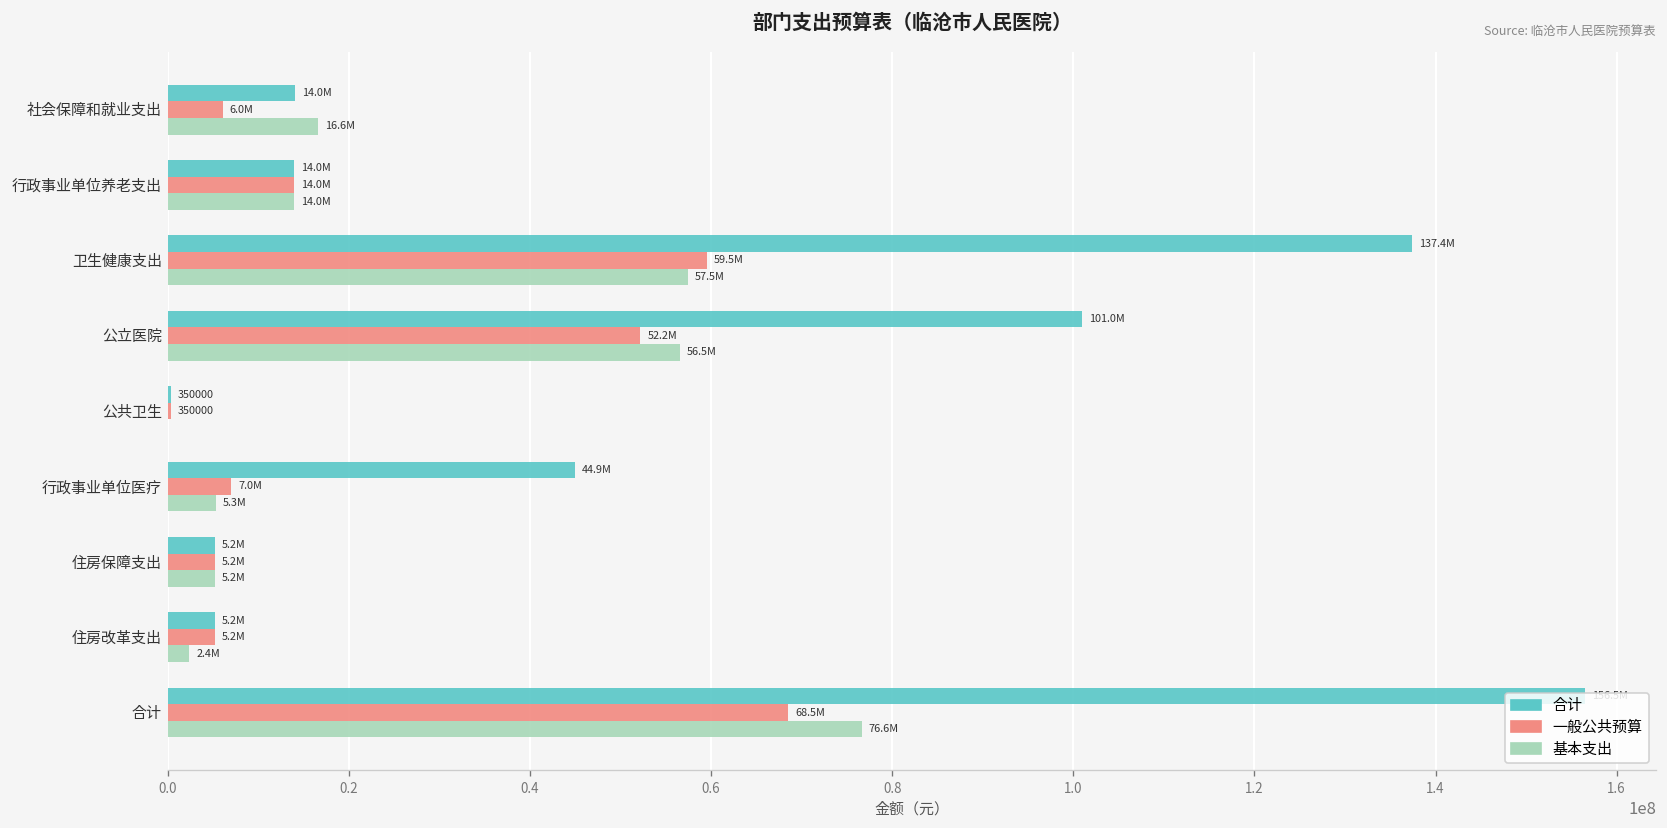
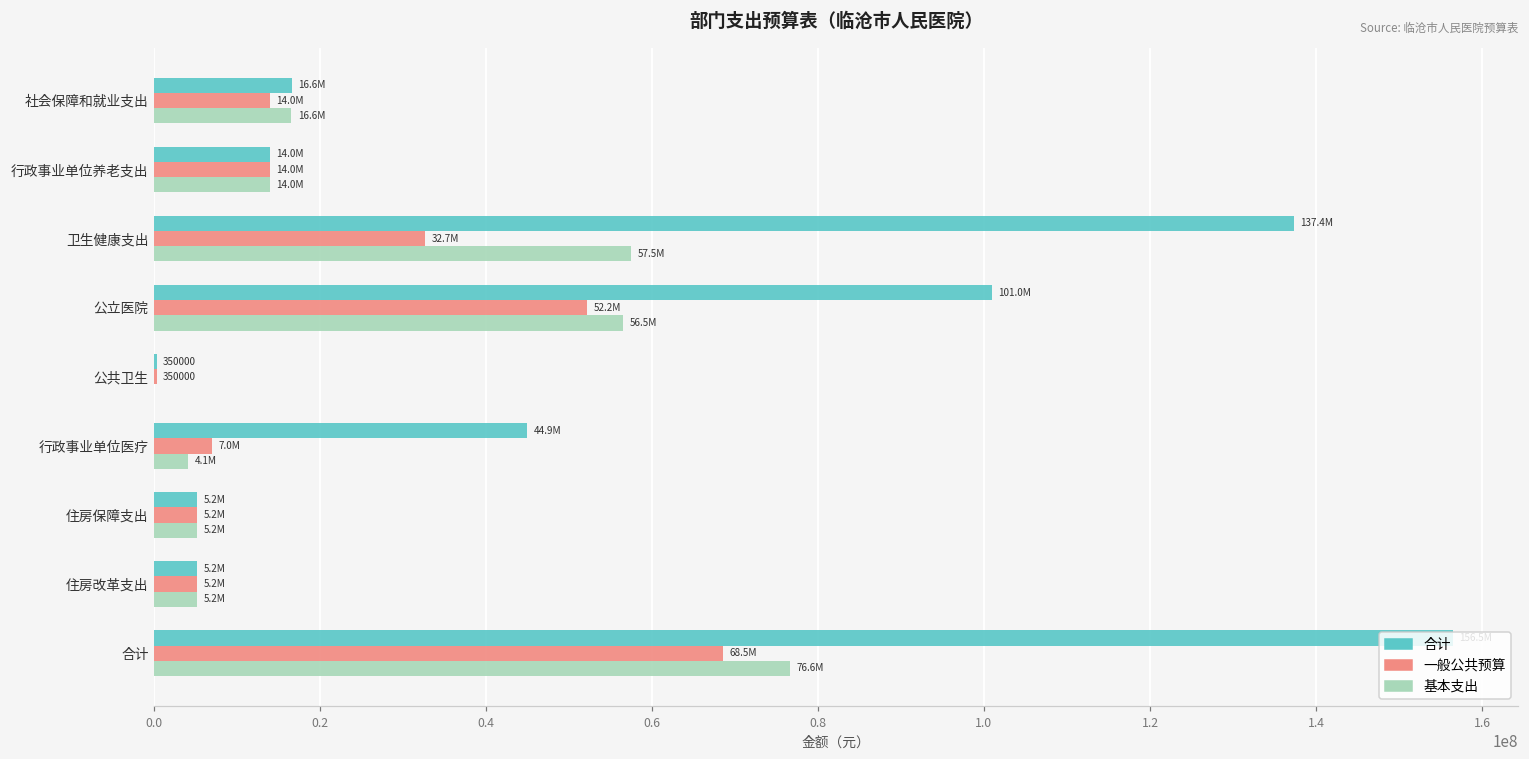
  {
    "合计": {
-     "社会保障和就业支出": "14.0M",
+     "社会保障和就业支出": "16.6M",
      "行政事业单位养老支出": "14.0M",
      "卫生健康支出": "137.4M",
      "公立医院": "101.0M",
      "公共卫生": "350000",
      "行政事业单位医疗": "44.9M",
      "住房保障支出": "5.2M",
      "住房改革支出": "5.2M"
    },
    "一般公共预算": {
-     "社会保障和就业支出": "6.0M",
+     "社会保障和就业支出": "14.0M",
      "行政事业单位养老支出": "14.0M",
-     "卫生健康支出": "59.5M",
+     "卫生健康支出": "32.7M",
      "公立医院": "52.2M",
      "公共卫生": "350000",
      "行政事业单位医疗": "7.0M",
      "住房保障支出": "5.2M",
      "住房改革支出": "5.2M",
      "合计": "68.5M"
    },
    "基本支出": {
      "社会保障和就业支出": "16.6M",
      "行政事业单位养老支出": "14.0M",
      "卫生健康支出": "57.5M",
      "公立医院": "56.5M",
-     "行政事业单位医疗": "5.3M",
+     "行政事业单位医疗": "4.1M",
      "住房保障支出": "5.2M",
-     "住房改革支出": "2.4M",
+     "住房改革支出": "5.2M",
      "合计": "76.6M"
    }
  }
